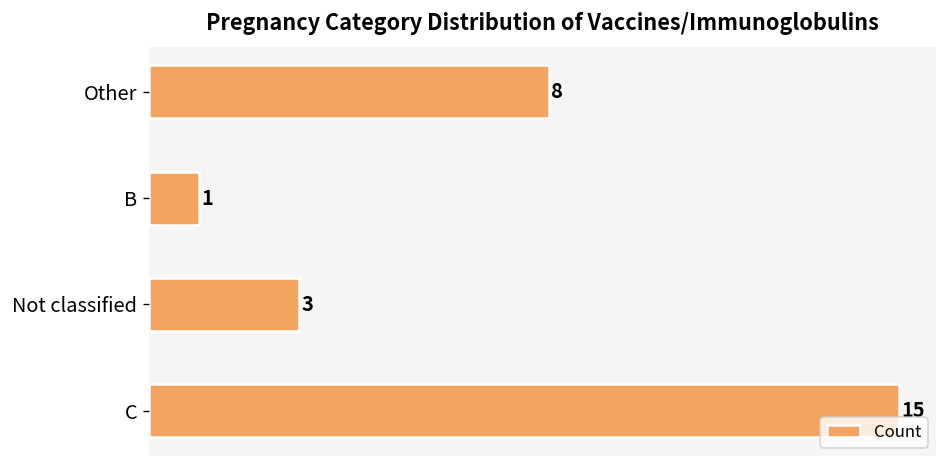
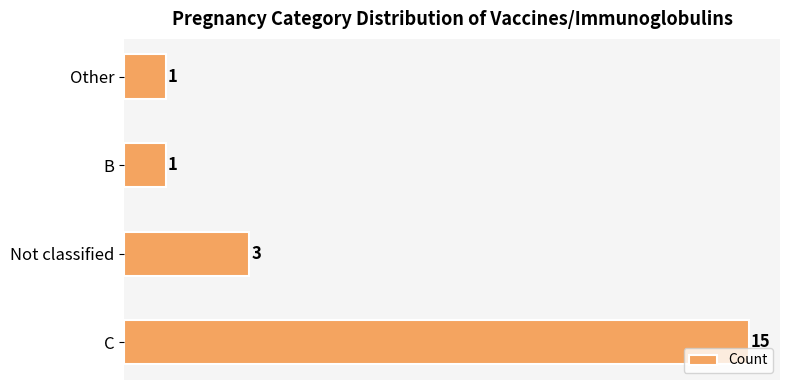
  {
-   "Other": 8,
+   "Other": 1,
    "B": 1,
    "Not classified": 3
  }
